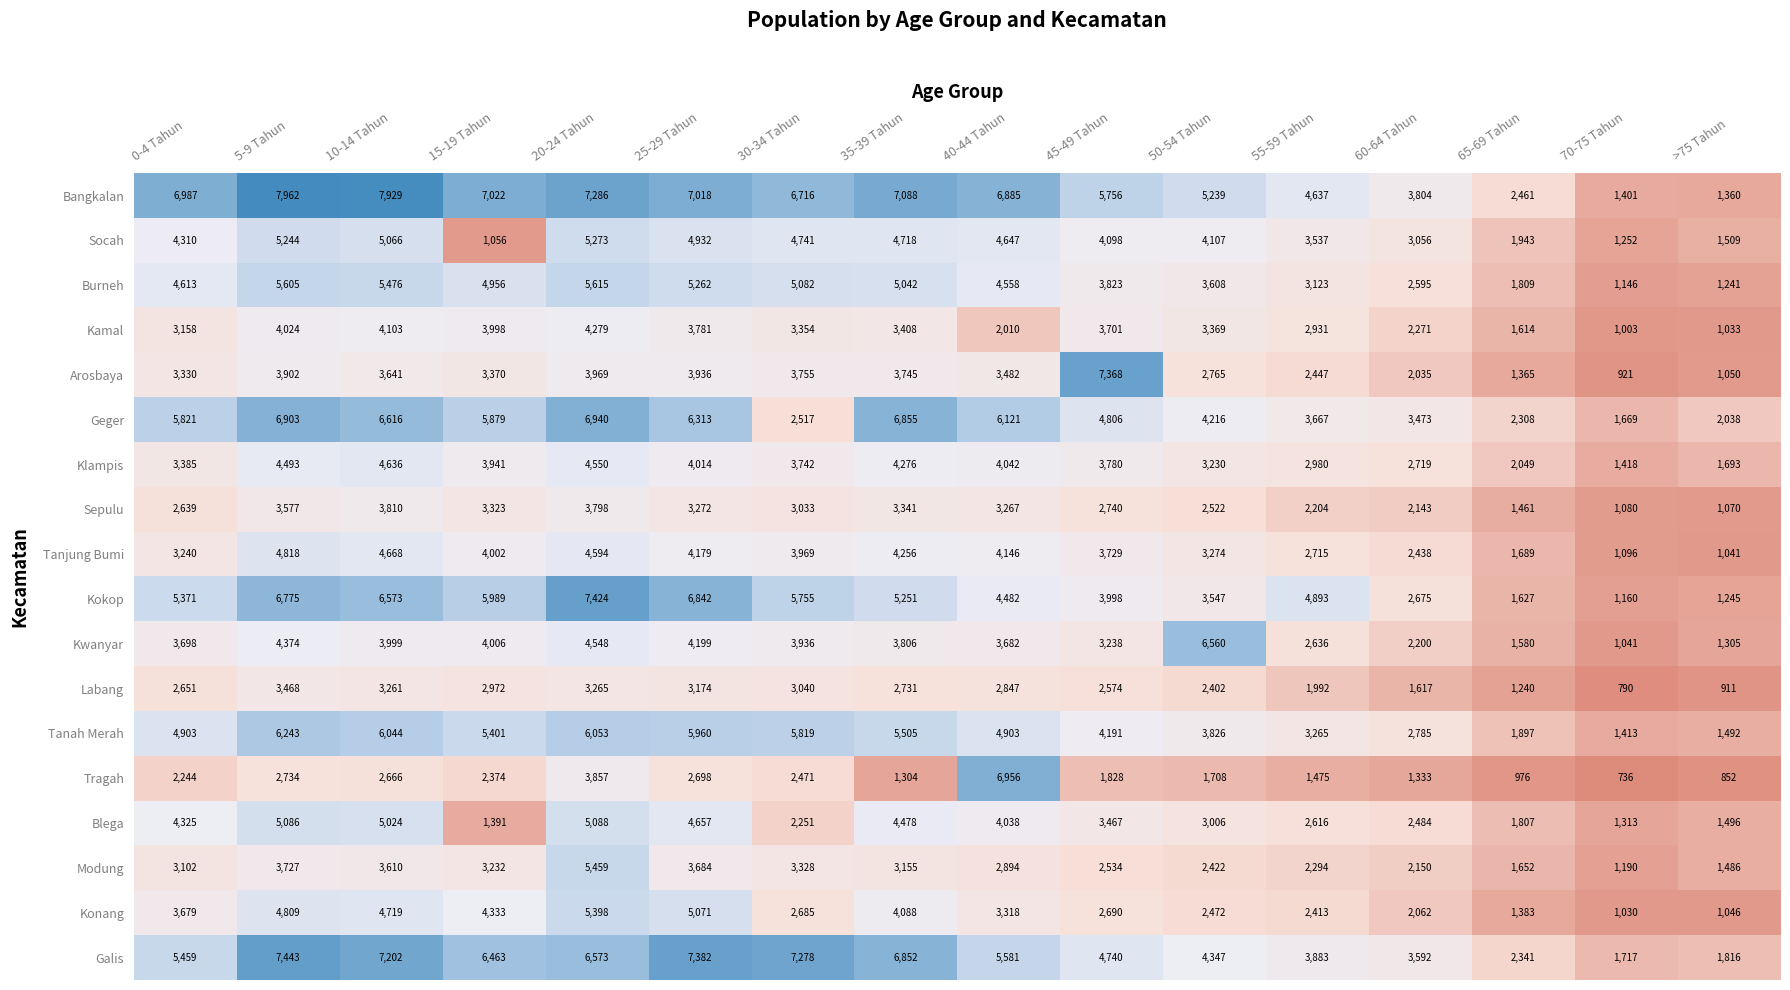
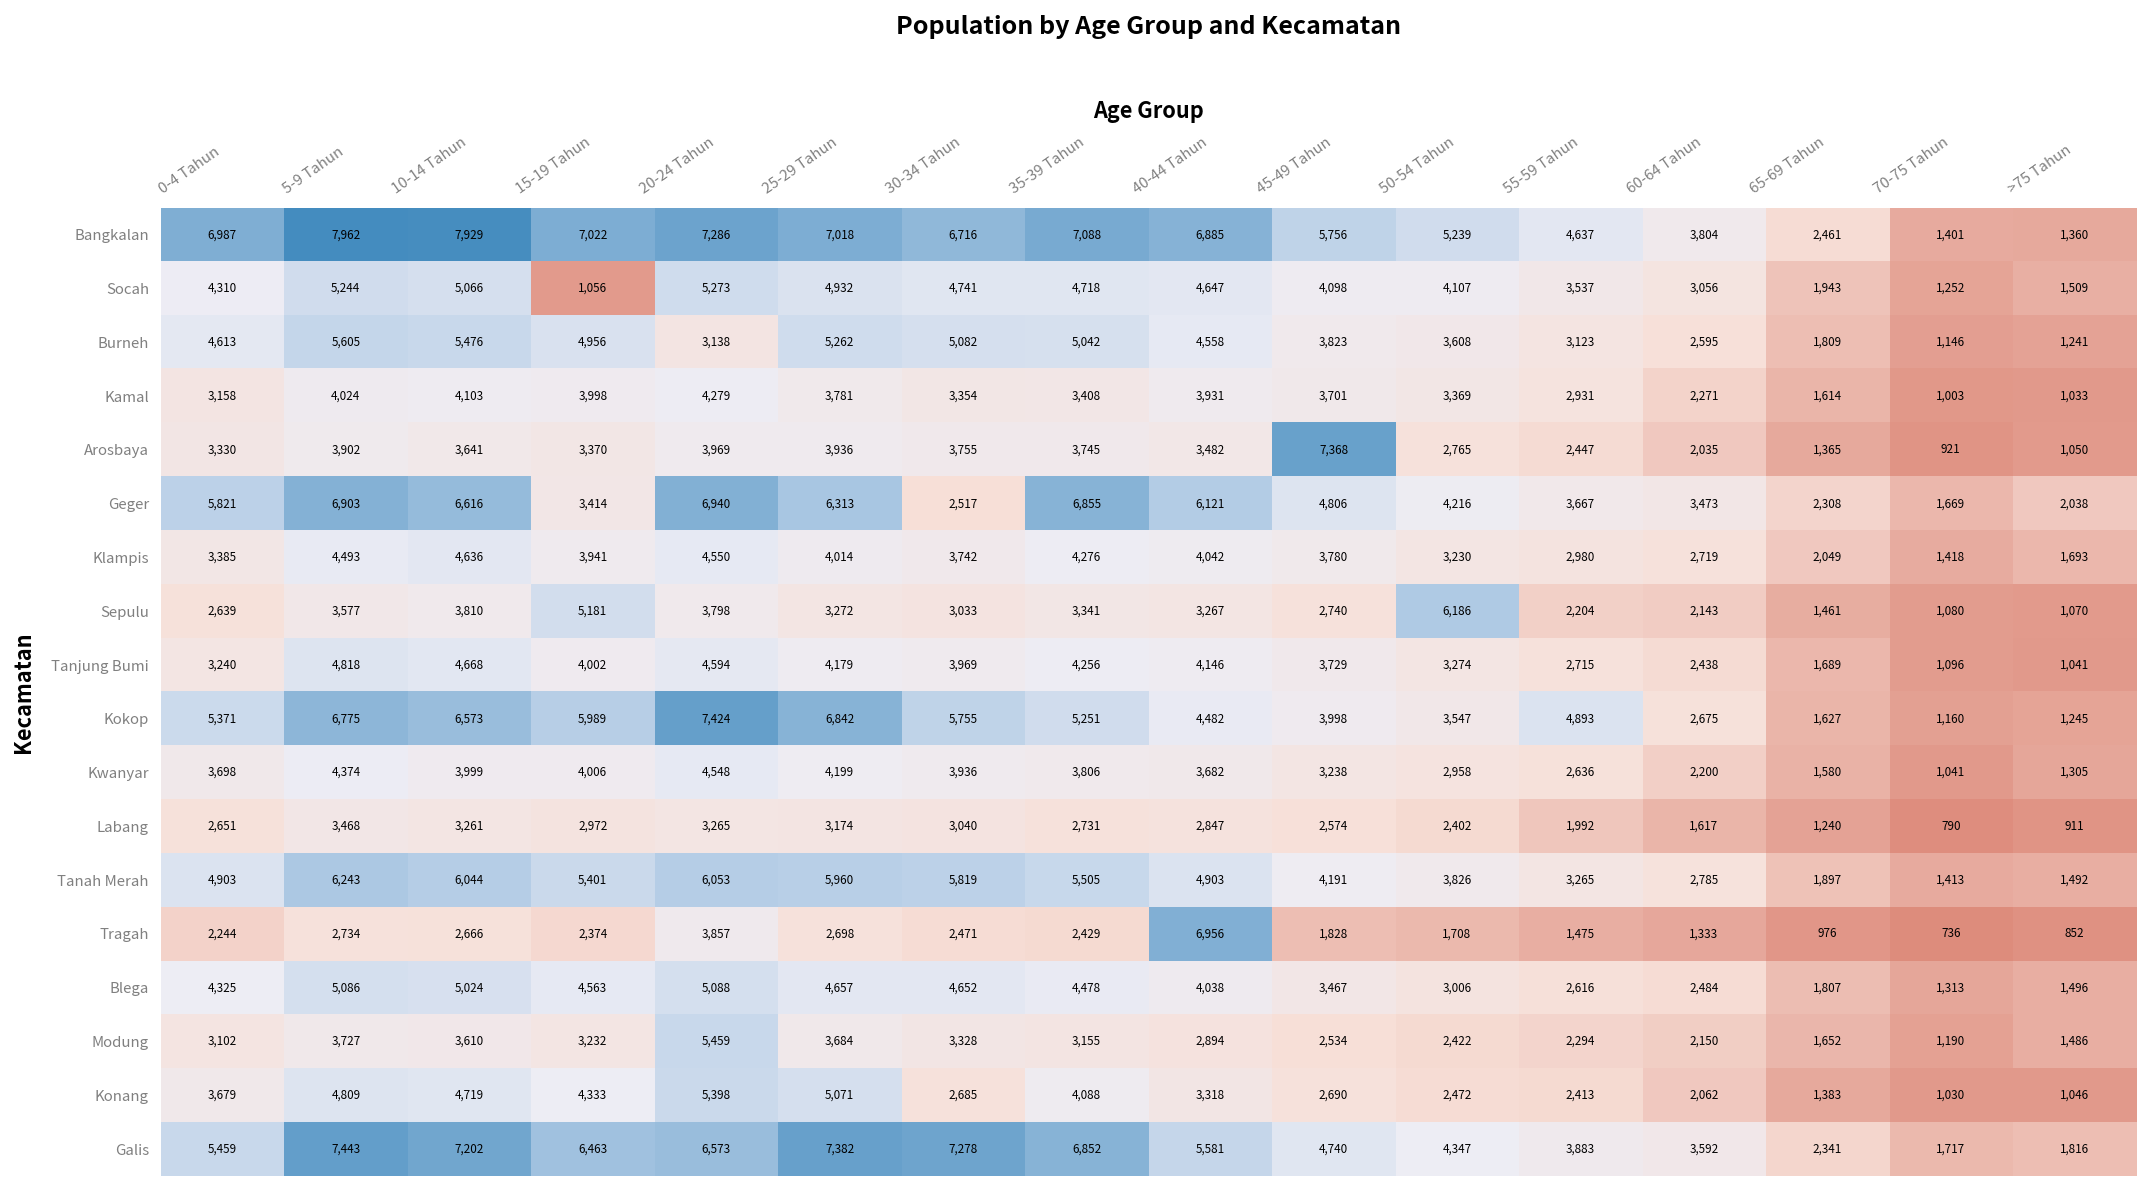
  {
    "Burneh": {
      "0-4 Tahun": "4,613",
      "5-9 Tahun": "5,605",
      "10-14 Tahun": "5,476",
      "15-19 Tahun": "4,956",
-     "20-24 Tahun": "5,615",
+     "20-24 Tahun": "3,138",
      "25-29 Tahun": "5,262",
      "30-34 Tahun": "5,082",
      "35-39 Tahun": "5,042",
      "40-44 Tahun": "4,558",
      "45-49 Tahun": "3,823",
      "50-54 Tahun": "3,608",
      "55-59 Tahun": "3,123",
      "60-64 Tahun": "2,595",
      "65-69 Tahun": "1,809",
      "70-75 Tahun": "1,146",
      ">75 Tahun": "1,241"
    },
    "Kamal": {
      "0-4 Tahun": "3,158",
      "5-9 Tahun": "4,024",
      "10-14 Tahun": "4,103",
      "15-19 Tahun": "3,998",
      "20-24 Tahun": "4,279",
      "25-29 Tahun": "3,781",
      "30-34 Tahun": "3,354",
      "35-39 Tahun": "3,408",
-     "40-44 Tahun": "2,010",
+     "40-44 Tahun": "3,931",
      "45-49 Tahun": "3,701",
      "50-54 Tahun": "3,369",
      "55-59 Tahun": "2,931",
      "60-64 Tahun": "2,271",
      "65-69 Tahun": "1,614",
      "70-75 Tahun": "1,003",
      ">75 Tahun": "1,033"
    },
    "Geger": {
      "0-4 Tahun": "5,821",
      "5-9 Tahun": "6,903",
      "10-14 Tahun": "6,616",
-     "15-19 Tahun": "5,879",
+     "15-19 Tahun": "3,414",
      "20-24 Tahun": "6,940",
      "25-29 Tahun": "6,313",
      "30-34 Tahun": "2,517",
      "35-39 Tahun": "6,855",
      "40-44 Tahun": "6,121",
      "45-49 Tahun": "4,806",
      "50-54 Tahun": "4,216",
      "55-59 Tahun": "3,667",
      "60-64 Tahun": "3,473",
      "65-69 Tahun": "2,308",
      "70-75 Tahun": "1,669",
      ">75 Tahun": "2,038"
    },
    "Sepulu": {
      "0-4 Tahun": "2,639",
      "5-9 Tahun": "3,577",
      "10-14 Tahun": "3,810",
-     "15-19 Tahun": "3,323",
+     "15-19 Tahun": "5,181",
      "20-24 Tahun": "3,798",
      "25-29 Tahun": "3,272",
      "30-34 Tahun": "3,033",
      "35-39 Tahun": "3,341",
      "40-44 Tahun": "3,267",
      "45-49 Tahun": "2,740",
-     "50-54 Tahun": "2,522",
+     "50-54 Tahun": "6,186",
      "55-59 Tahun": "2,204",
      "60-64 Tahun": "2,143",
      "65-69 Tahun": "1,461",
      "70-75 Tahun": "1,080",
      ">75 Tahun": "1,070"
    },
    "Kwanyar": {
      "0-4 Tahun": "3,698",
      "5-9 Tahun": "4,374",
      "10-14 Tahun": "3,999",
      "15-19 Tahun": "4,006",
      "20-24 Tahun": "4,548",
      "25-29 Tahun": "4,199",
      "30-34 Tahun": "3,936",
      "35-39 Tahun": "3,806",
      "40-44 Tahun": "3,682",
      "45-49 Tahun": "3,238",
-     "50-54 Tahun": "6,560",
+     "50-54 Tahun": "2,958",
      "55-59 Tahun": "2,636",
      "60-64 Tahun": "2,200",
      "65-69 Tahun": "1,580",
      "70-75 Tahun": "1,041",
      ">75 Tahun": "1,305"
    },
    "Tragah": {
      "0-4 Tahun": "2,244",
      "5-9 Tahun": "2,734",
      "10-14 Tahun": "2,666",
      "15-19 Tahun": "2,374",
      "20-24 Tahun": "3,857",
      "25-29 Tahun": "2,698",
      "30-34 Tahun": "2,471",
-     "35-39 Tahun": "1,304",
+     "35-39 Tahun": "2,429",
      "40-44 Tahun": "6,956",
      "45-49 Tahun": "1,828",
      "50-54 Tahun": "1,708",
      "55-59 Tahun": "1,475",
      "60-64 Tahun": "1,333",
      "65-69 Tahun": "976",
      "70-75 Tahun": "736",
      ">75 Tahun": "852"
    },
    "Blega": {
      "0-4 Tahun": "4,325",
      "5-9 Tahun": "5,086",
      "10-14 Tahun": "5,024",
-     "15-19 Tahun": "1,391",
+     "15-19 Tahun": "4,563",
      "20-24 Tahun": "5,088",
      "25-29 Tahun": "4,657",
-     "30-34 Tahun": "2,251",
+     "30-34 Tahun": "4,652",
      "35-39 Tahun": "4,478",
      "40-44 Tahun": "4,038",
      "45-49 Tahun": "3,467",
      "50-54 Tahun": "3,006",
      "55-59 Tahun": "2,616",
      "60-64 Tahun": "2,484",
      "65-69 Tahun": "1,807",
      "70-75 Tahun": "1,313",
      ">75 Tahun": "1,496"
    }
  }
